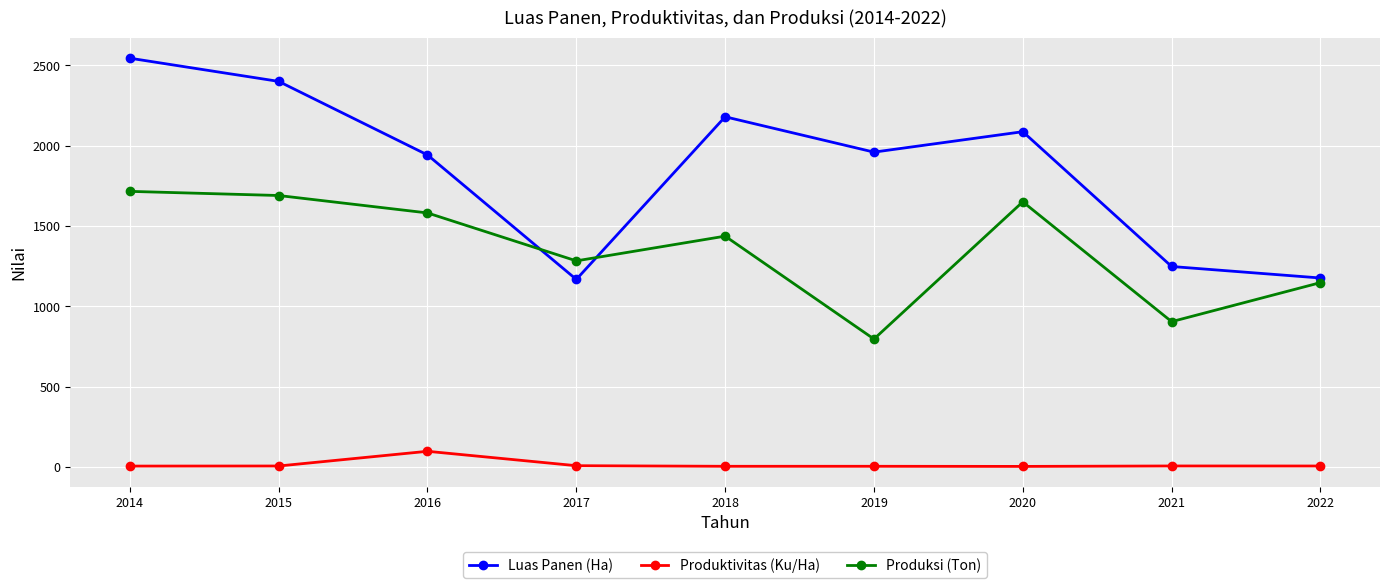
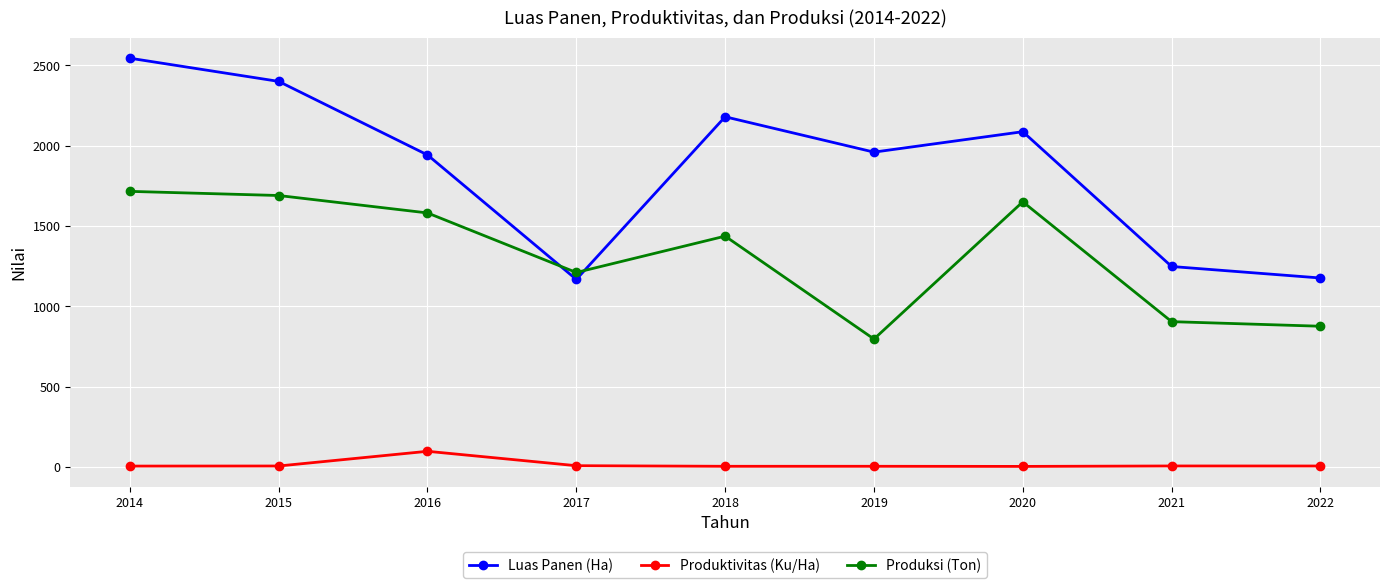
  {
    "Luas Panen (Ha)": {
      "2014": 2540,
      "2015": 2400,
      "2016": 1940,
      "2017": 1170,
      "2018": 2180,
      "2019": 1960,
      "2020": 2090,
      "2021": 1250,
      "2022": 1180
    },
    "Produktivitas (Ku/Ha)": {
      "2014": 10,
      "2015": 10,
      "2016": 100,
      "2017": 10,
      "2018": 10,
      "2019": 10,
      "2020": 0,
      "2021": 10,
      "2022": 10
    },
    "Produksi (Ton)": {
      "2014": 1720,
      "2015": 1690,
      "2016": 1580,
-     "2017": 1280,
+     "2017": 1210,
      "2018": 1440,
      "2019": 800,
      "2020": 1650,
      "2021": 910,
-     "2022": 1150
+     "2022": 880
    }
  }
